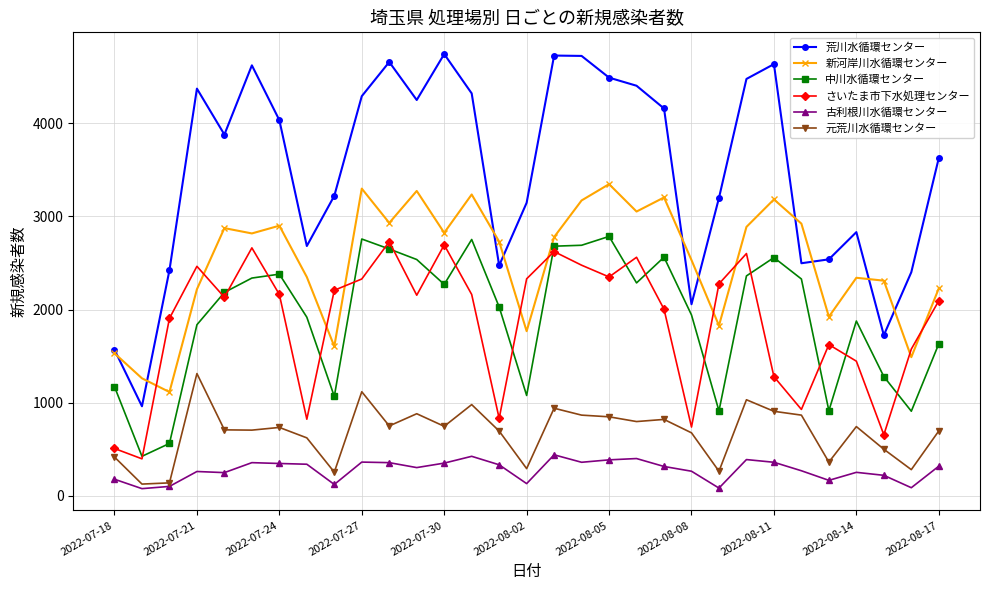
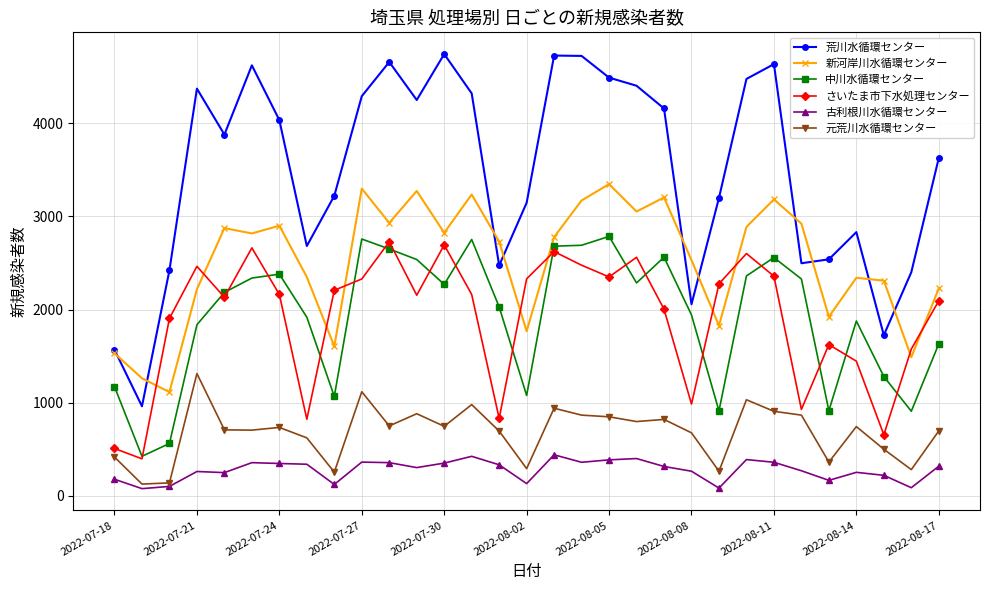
  {
    "荒川水循環センター": {
      "2022-07-18": 1600,
      "2022-07-21": 4400,
      "2022-07-24": 4000,
      "2022-07-27": 4300,
      "2022-07-30": 4700,
      "2022-08-02": 3100,
      "2022-08-05": 4500,
      "2022-08-08": 2100,
      "2022-08-11": 4600,
      "2022-08-14": 2800,
      "2022-08-17": 3600
    },
    "新河岸川水循環センター": {
      "2022-07-18": 1500,
      "2022-07-21": 2200,
      "2022-07-24": 2900,
      "2022-07-27": 3300,
      "2022-07-30": 2800,
      "2022-08-02": 1800,
      "2022-08-05": 3300,
      "2022-08-08": 2500,
      "2022-08-11": 3200,
      "2022-08-14": 2300,
      "2022-08-17": 2200
    },
    "中川水循環センター": {
      "2022-07-18": 1200,
      "2022-07-21": 1800,
      "2022-07-24": 2400,
      "2022-07-27": 2800,
      "2022-07-30": 2300,
      "2022-08-02": 1100,
      "2022-08-05": 2800,
      "2022-08-08": 1900,
      "2022-08-11": 2600,
      "2022-08-14": 1900,
      "2022-08-17": 1600
    },
    "さいたま市下水処理センター": {
      "2022-07-18": 500,
      "2022-07-21": 2500,
      "2022-07-24": 2200,
      "2022-07-27": 2300,
      "2022-07-30": 2700,
      "2022-08-02": 2300,
      "2022-08-05": 2400,
-     "2022-08-08": 700,
-     "2022-08-11": 1300,
+     "2022-08-08": 1000,
+     "2022-08-11": 2400,
      "2022-08-14": 1400,
      "2022-08-17": 2100
    },
    "古利根川水循環センター": {
      "2022-07-18": 200,
      "2022-07-21": 300,
      "2022-07-24": 300,
      "2022-07-27": 400,
      "2022-07-30": 400,
      "2022-08-02": 100,
      "2022-08-05": 400,
      "2022-08-08": 300,
      "2022-08-11": 400,
      "2022-08-14": 300,
      "2022-08-17": 300
    },
    "元荒川水循環センター": {
      "2022-07-18": 400,
      "2022-07-21": 1300,
      "2022-07-24": 700,
      "2022-07-27": 1100,
      "2022-07-30": 700,
      "2022-08-02": 300,
      "2022-08-05": 800,
      "2022-08-08": 700,
      "2022-08-11": 900,
      "2022-08-14": 700,
      "2022-08-17": 700
    }
  }
